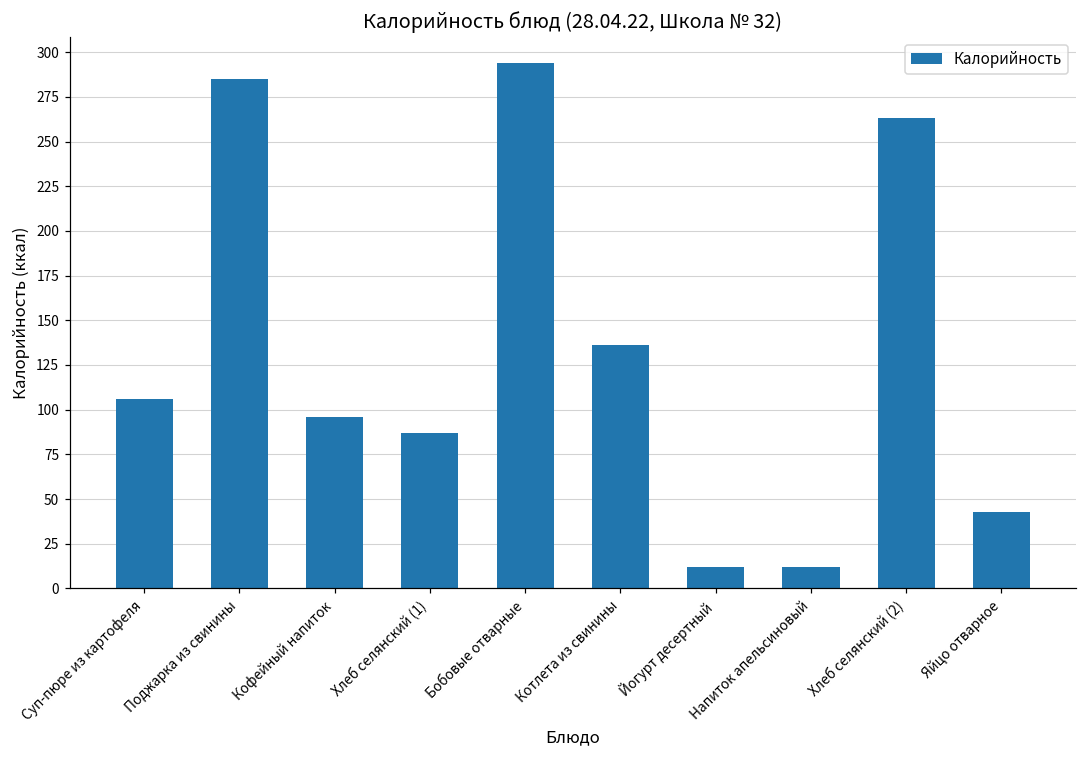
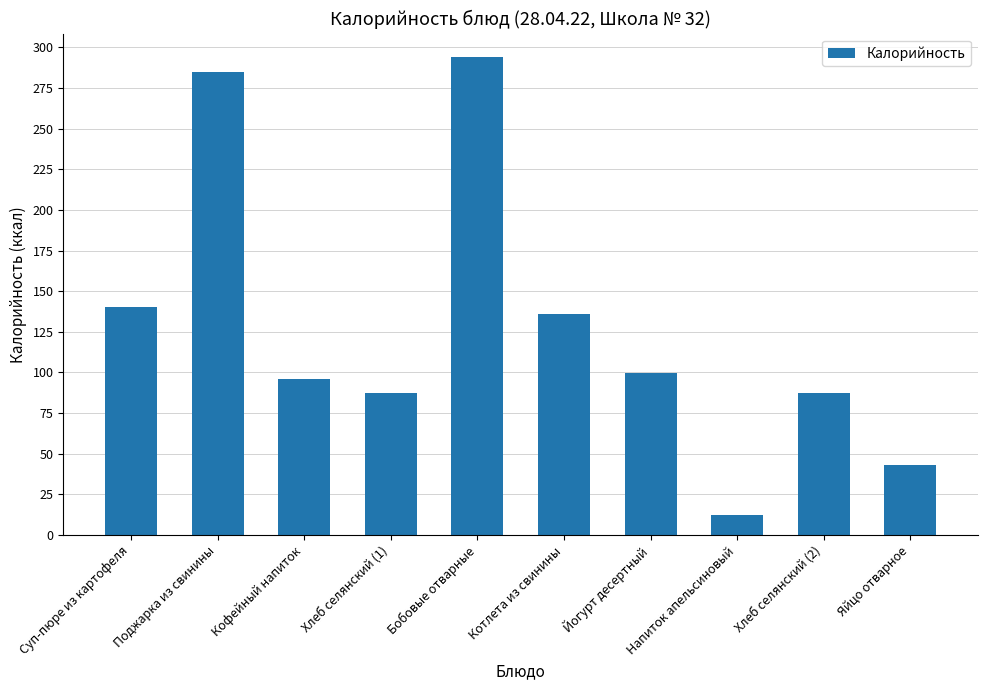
  {
-   "Суп-пюре из картофеля": 106,
+   "Суп-пюре из картофеля": 140,
    "Поджарка из свинины": 285,
    "Кофейный напиток": 96,
    "Хлеб селянский (1)": 87,
    "Бобовые отварные": 294,
    "Котлета из свинины": 136,
-   "Йогурт десертный": 12,
+   "Йогурт десертный": 100,
    "Напиток апельсиновый": 12,
-   "Хлеб селянский (2)": 263,
+   "Хлеб селянский (2)": 87,
    "Яйцо отварное": 43
  }
